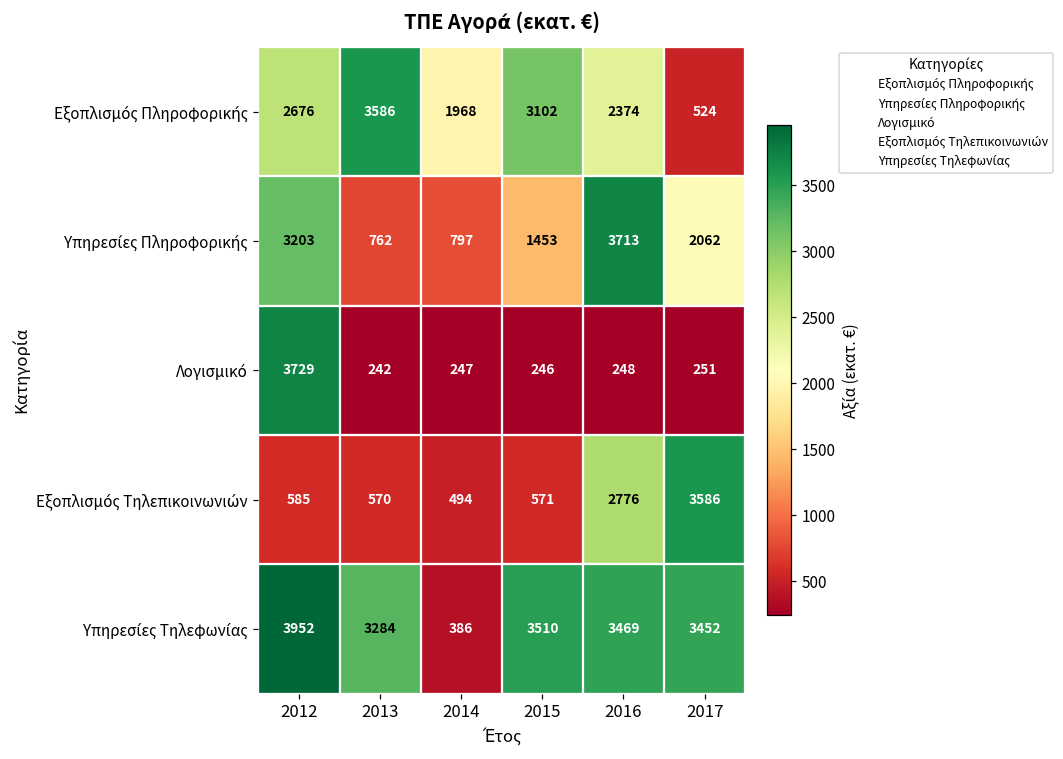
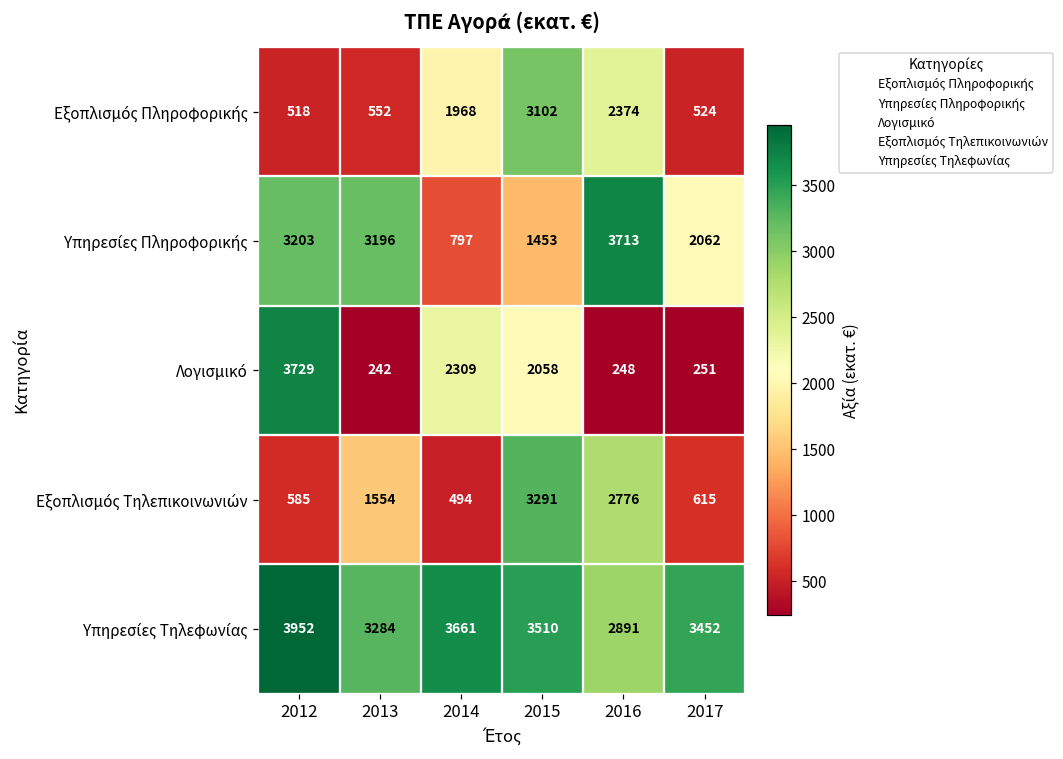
  {
    "Εξοπλισμός Πληροφορικής": {
-     "2012": 2676,
-     "2013": 3586,
+     "2012": 518,
+     "2013": 552,
      "2014": 1968,
      "2015": 3102,
      "2016": 2374,
      "2017": 524
    },
    "Υπηρεσίες Πληροφορικής": {
      "2012": 3203,
-     "2013": 762,
+     "2013": 3196,
      "2014": 797,
      "2015": 1453,
      "2016": 3713,
      "2017": 2062
    },
    "Λογισμικό": {
      "2012": 3729,
      "2013": 242,
-     "2014": 247,
-     "2015": 246,
+     "2014": 2309,
+     "2015": 2058,
      "2016": 248,
      "2017": 251
    },
    "Εξοπλισμός Τηλεπικοινωνιών": {
      "2012": 585,
-     "2013": 570,
+     "2013": 1554,
      "2014": 494,
-     "2015": 571,
+     "2015": 3291,
      "2016": 2776,
-     "2017": 3586
+     "2017": 615
    },
    "Υπηρεσίες Τηλεφωνίας": {
      "2012": 3952,
      "2013": 3284,
-     "2014": 386,
+     "2014": 3661,
      "2015": 3510,
-     "2016": 3469,
+     "2016": 2891,
      "2017": 3452
    }
  }
